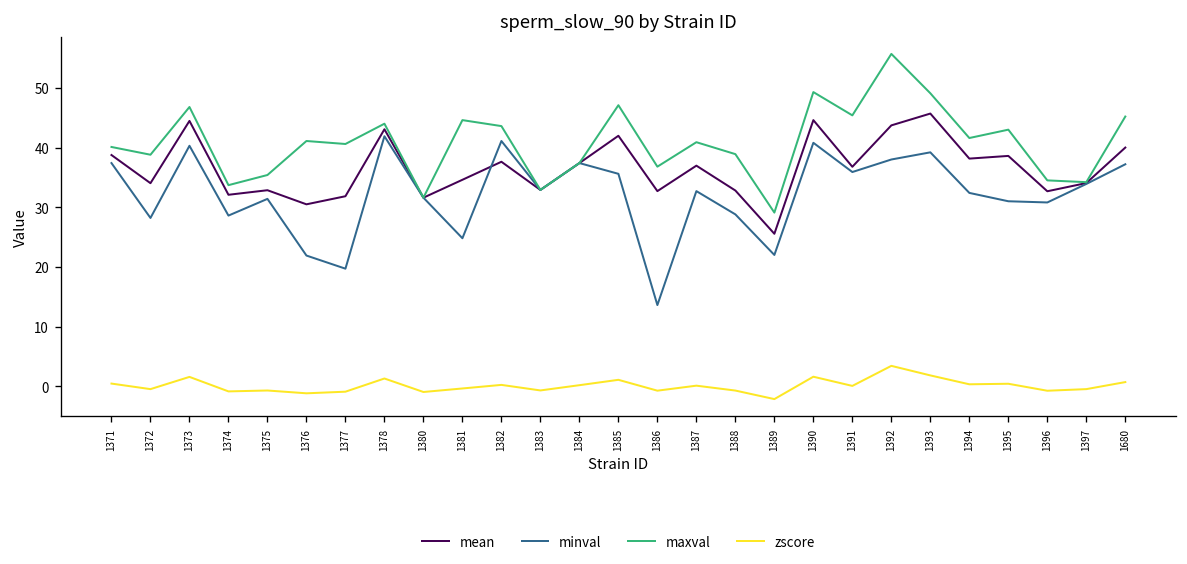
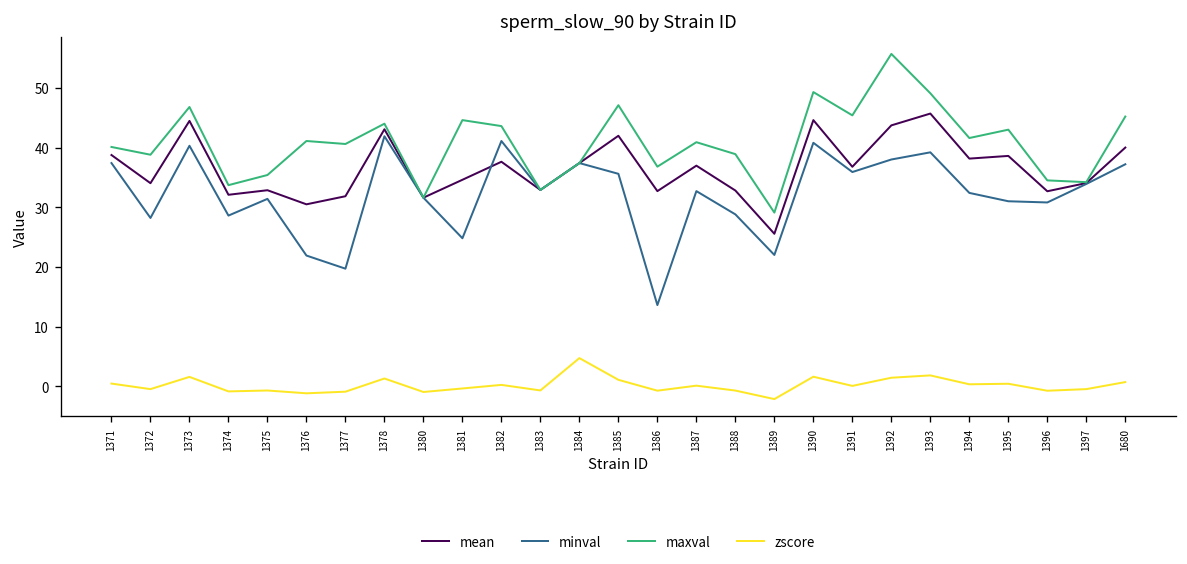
  {
    "mean": {
      "1371": 39,
      "1372": 34,
      "1373": 44,
      "1374": 32,
      "1375": 33,
      "1376": 30,
      "1377": 32,
      "1378": 43,
      "1381": 35,
      "1382": 38,
      "1385": 42,
      "1386": 33,
      "1387": 37,
      "1388": 33,
      "1389": 26,
      "1390": 45,
      "1391": 37,
      "1392": 44,
      "1393": 46,
      "1394": 38,
      "1395": 39,
      "1396": 33,
      "1680": 40
    },
    "minval": {
      "1371": 37,
      "1372": 28,
      "1373": 40,
      "1374": 29,
      "1375": 31,
      "1376": 22,
      "1377": 20,
      "1378": 42,
      "1381": 25,
      "1382": 41,
      "1385": 36,
      "1386": 14,
      "1387": 33,
      "1388": 29,
      "1389": 22,
      "1390": 41,
      "1391": 36,
      "1392": 38,
      "1393": 39,
      "1394": 32,
      "1395": 31,
      "1396": 31,
      "1680": 37
    },
    "maxval": {
      "1371": 40,
      "1372": 39,
      "1373": 47,
      "1374": 34,
      "1375": 35,
      "1376": 41,
      "1377": 41,
      "1378": 44,
      "1381": 45,
      "1382": 44,
      "1385": 47,
      "1386": 37,
      "1387": 41,
      "1388": 39,
      "1389": 29,
      "1390": 49,
      "1391": 45,
      "1392": 56,
      "1393": 49,
      "1394": 42,
      "1395": 43,
      "1396": 35,
      "1680": 45
    },
    "zscore": {
      "1371": 0,
      "1372": 0,
      "1373": 2,
      "1374": -1,
      "1375": -1,
      "1376": -1,
      "1377": -1,
      "1378": 1,
      "1380": -1,
      "1381": 0,
      "1382": 0,
      "1383": -1,
-     "1384": 0,
+     "1384": 5,
      "1385": 1,
      "1386": -1,
      "1387": 0,
      "1388": -1,
      "1389": -2,
      "1390": 2,
      "1391": 0,
-     "1392": 3,
+     "1392": 1,
      "1393": 2,
      "1394": 0,
      "1395": 0,
      "1396": -1,
      "1397": 0,
      "1680": 1
    }
  }
